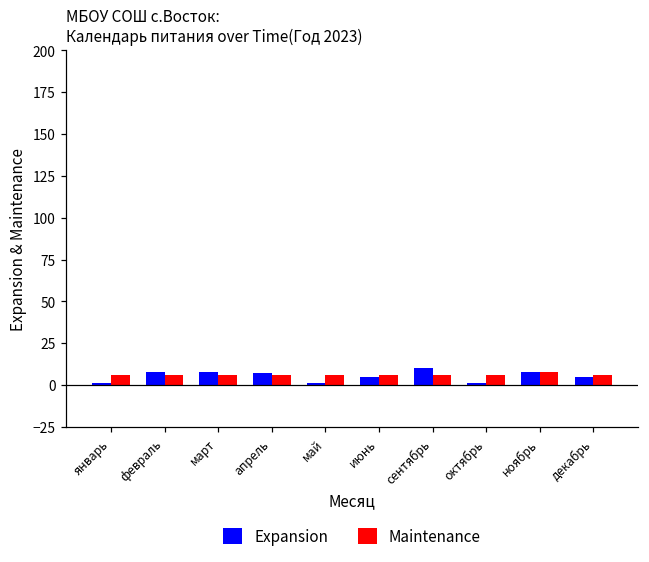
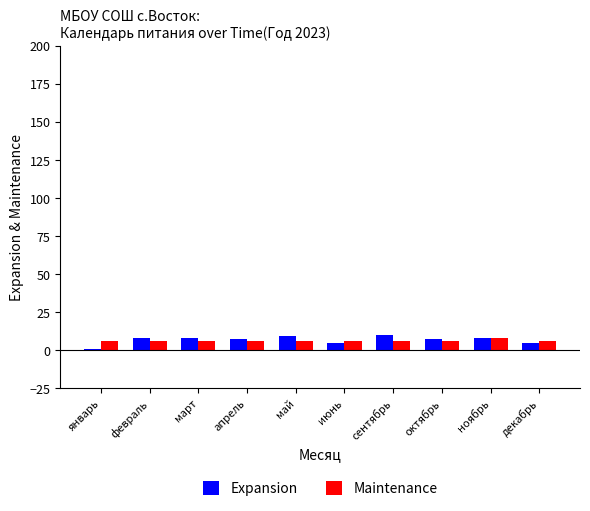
  {
    "Expansion": {
      "февраль": 8,
      "март": 8,
      "апрель": 7,
-     "май": 1,
+     "май": 9,
      "июнь": 5,
      "сентябрь": 10,
-     "октябрь": 1,
+     "октябрь": 7,
      "ноябрь": 8,
      "декабрь": 5
    },
    "Maintenance": {
      "январь": 6,
      "февраль": 6,
      "март": 6,
      "апрель": 6,
      "май": 6,
      "июнь": 6,
      "сентябрь": 6,
      "октябрь": 6,
      "ноябрь": 8,
      "декабрь": 6
    }
  }
